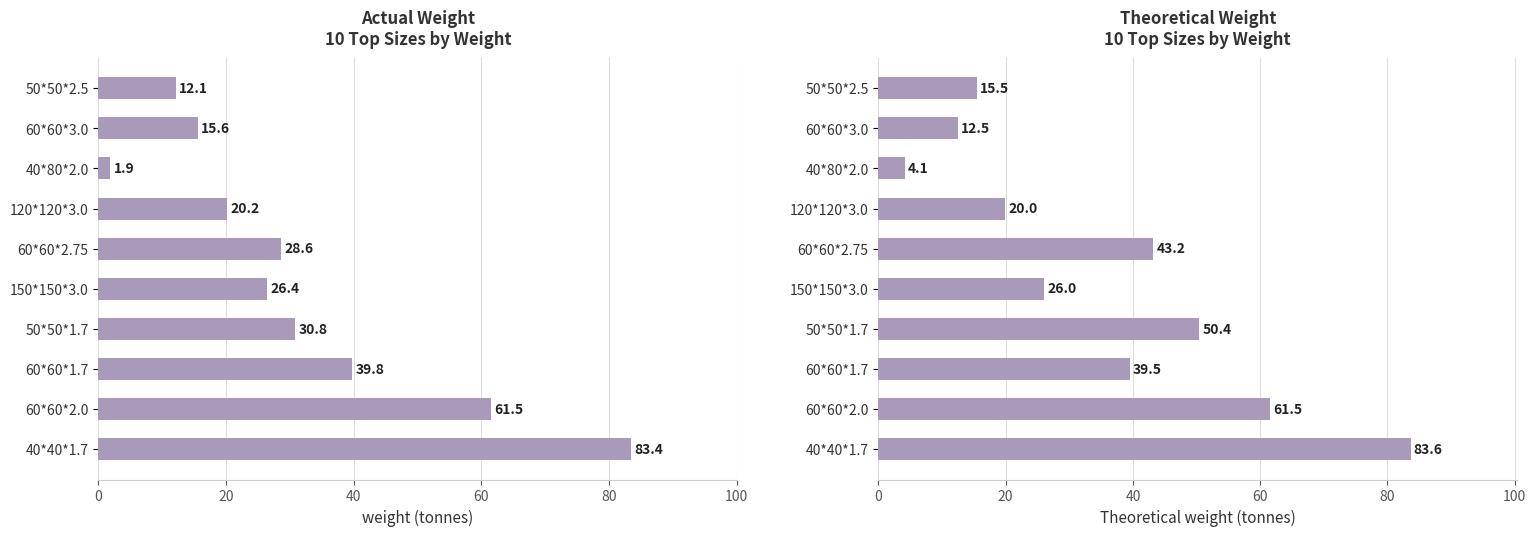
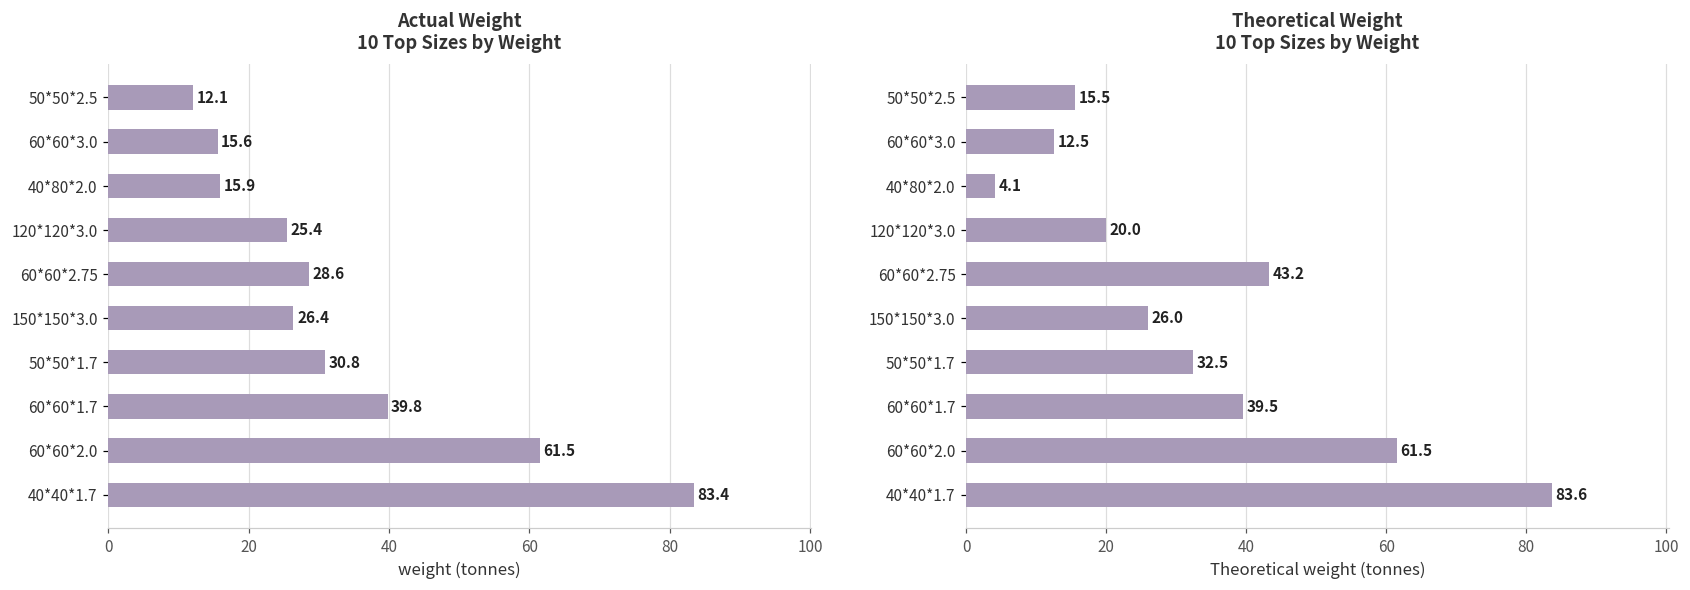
  {
    "Actual Weight 10 Top Sizes by Weight": {
      "50*50*2.5": 12.1,
      "60*60*3.0": 15.6,
-     "40*80*2.0": 1.9,
-     "120*120*3.0": 20.2,
+     "40*80*2.0": 15.9,
+     "120*120*3.0": 25.4,
      "60*60*2.75": 28.6,
      "150*150*3.0": 26.4,
      "50*50*1.7": 30.8,
      "60*60*1.7": 39.8,
      "60*60*2.0": 61.5,
      "40*40*1.7": 83.4
    },
    "Theoretical Weight 10 Top Sizes by Weight": {
      "50*50*2.5": 15.5,
      "60*60*3.0": 12.5,
      "40*80*2.0": 4.1,
      "120*120*3.0": 20.0,
      "60*60*2.75": 43.2,
      "150*150*3.0": 26.0,
-     "50*50*1.7": 50.4,
+     "50*50*1.7": 32.5,
      "60*60*1.7": 39.5,
      "60*60*2.0": 61.5,
      "40*40*1.7": 83.6
    }
  }
